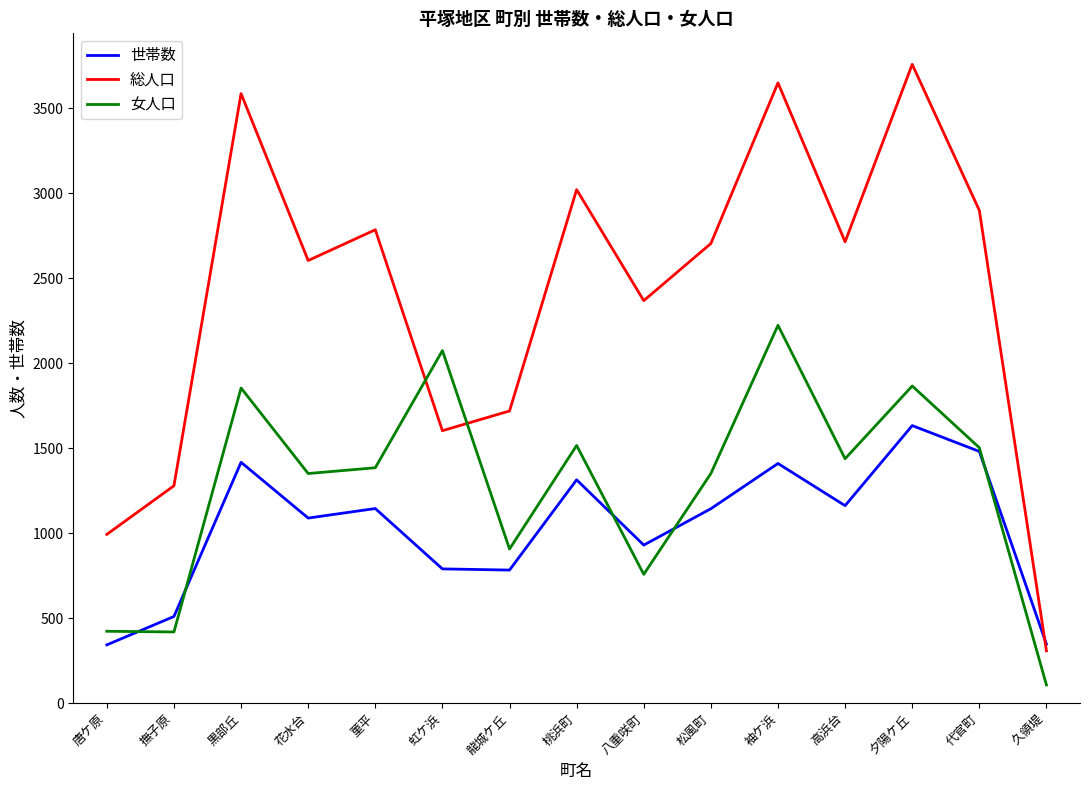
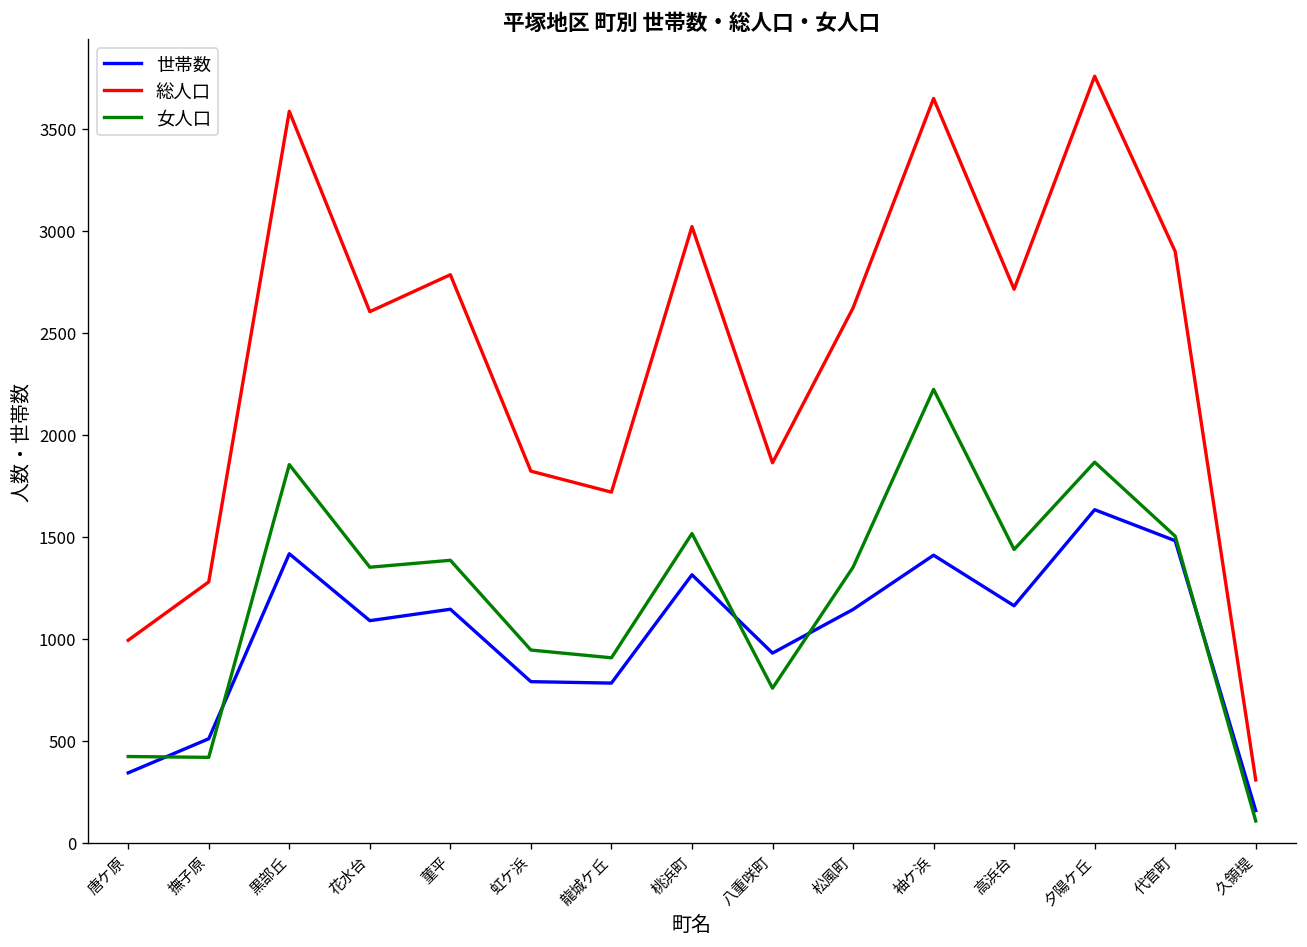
  {
    "世帯数": {
      "唐ケ原": 340,
      "撫子原": 510,
      "黒部丘": 1420,
      "花水台": 1090,
      "菫平": 1150,
      "虹ケ浜": 790,
      "龍城ケ丘": 780,
      "桃浜町": 1310,
      "八重咲町": 930,
      "松風町": 1140,
      "袖ケ浜": 1410,
      "高浜台": 1160,
      "夕陽ケ丘": 1630,
      "代官町": 1480,
-     "久領堤": 350
+     "久領堤": 160
    },
    "総人口": {
      "唐ケ原": 990,
      "撫子原": 1280,
      "黒部丘": 3590,
      "花水台": 2600,
      "菫平": 2790,
-     "虹ケ浜": 1600,
+     "虹ケ浜": 1820,
      "龍城ケ丘": 1720,
      "桃浜町": 3020,
-     "八重咲町": 2370,
-     "松風町": 2700,
+     "八重咲町": 1860,
+     "松風町": 2620,
      "袖ケ浜": 3650,
      "高浜台": 2710,
      "夕陽ケ丘": 3760,
      "代官町": 2900,
      "久領堤": 310
    },
    "女人口": {
      "唐ケ原": 420,
      "撫子原": 420,
      "黒部丘": 1850,
      "花水台": 1350,
      "菫平": 1390,
-     "虹ケ浜": 2070,
+     "虹ケ浜": 950,
      "龍城ケ丘": 910,
      "桃浜町": 1520,
      "八重咲町": 760,
      "松風町": 1350,
      "袖ケ浜": 2220,
      "高浜台": 1440,
      "夕陽ケ丘": 1870,
      "代官町": 1500,
      "久領堤": 110
    }
  }
